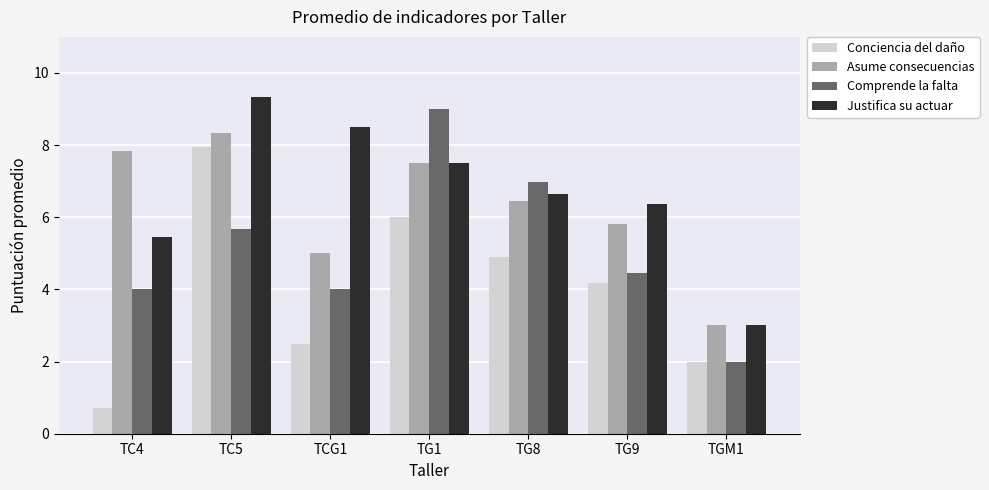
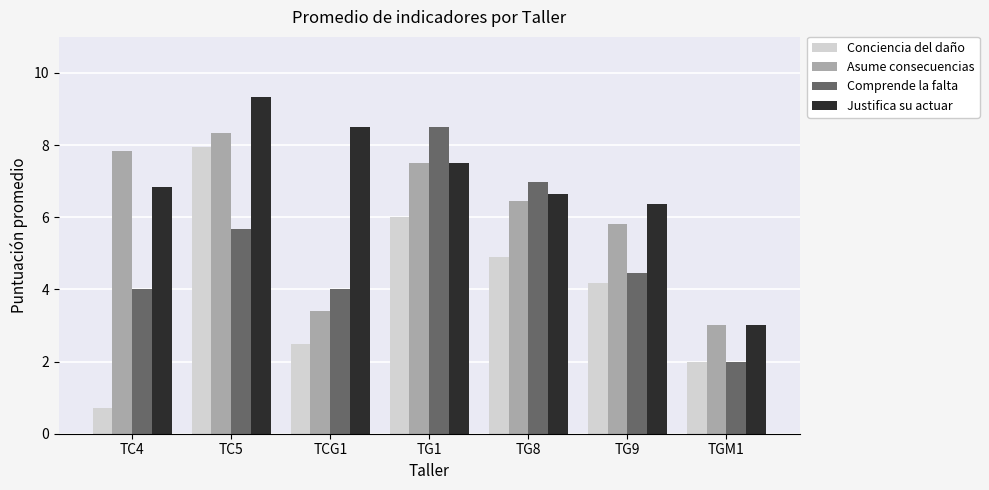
  {
    "Conciencia del daño": {
      "TC4": 0.7,
      "TC5": 7.9,
      "TCG1": 2.5,
      "TG1": 6.0,
      "TG8": 4.9,
      "TG9": 4.2,
      "TGM1": 2.0
    },
    "Asume consecuencias": {
      "TC4": 7.8,
      "TC5": 8.3,
-     "TCG1": 5.0,
+     "TCG1": 3.4,
      "TG1": 7.5,
      "TG8": 6.5,
      "TG9": 5.8,
      "TGM1": 3.0
    },
    "Comprende la falta": {
      "TC4": 4.0,
      "TC5": 5.7,
      "TCG1": 4.0,
-     "TG1": 9.0,
+     "TG1": 8.5,
      "TG8": 7.0,
      "TG9": 4.5,
      "TGM1": 2.0
    },
    "Justifica su actuar": {
-     "TC4": 5.5,
+     "TC4": 6.8,
      "TC5": 9.3,
      "TCG1": 8.5,
      "TG1": 7.5,
      "TG8": 6.6,
      "TG9": 6.4,
      "TGM1": 3.0
    }
  }
